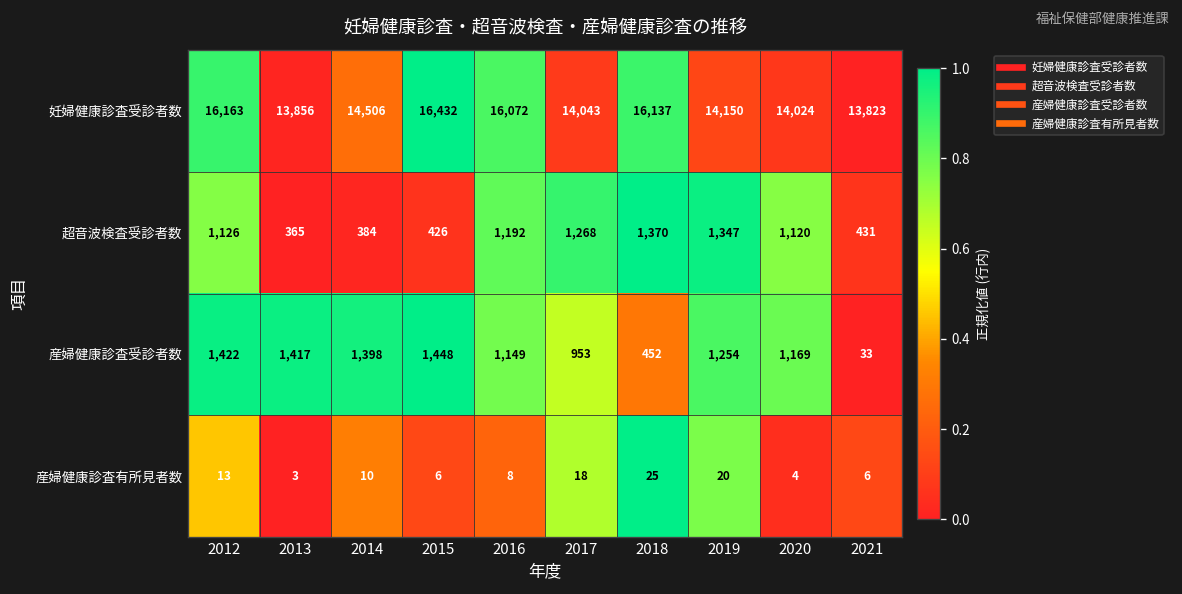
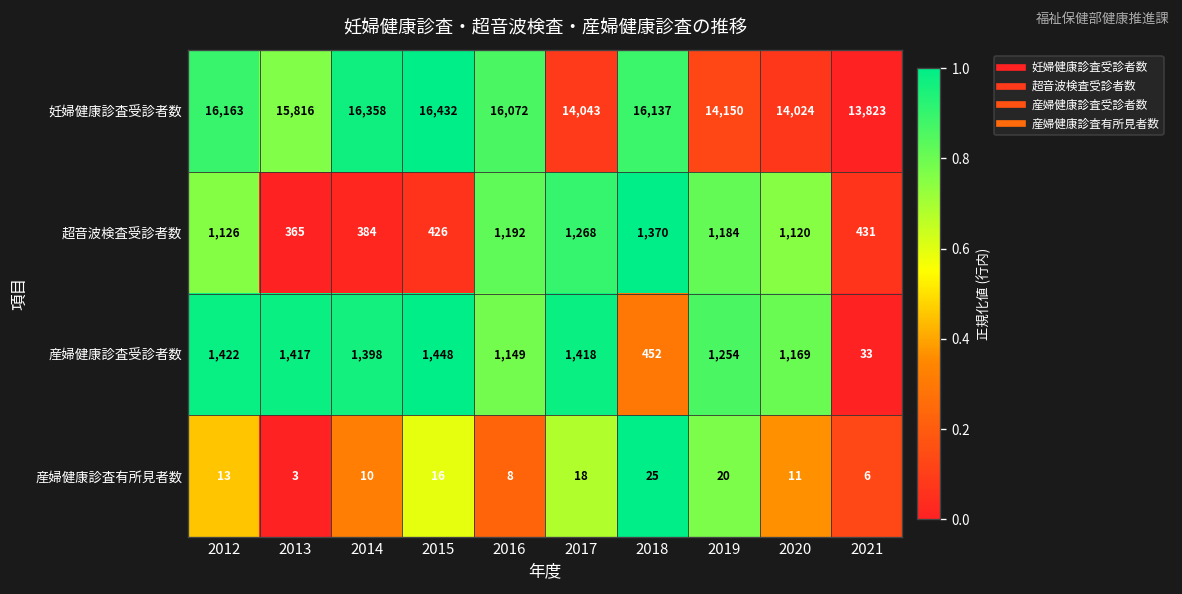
  {
    "妊婦健康診査受診者数": {
      "2012": "16,163",
-     "2013": "13,856",
-     "2014": "14,506",
+     "2013": "15,816",
+     "2014": "16,358",
      "2015": "16,432",
      "2016": "16,072",
      "2017": "14,043",
      "2018": "16,137",
      "2019": "14,150",
      "2020": "14,024",
      "2021": "13,823"
    },
    "超音波検査受診者数": {
      "2012": "1,126",
      "2013": "365",
      "2014": "384",
      "2015": "426",
      "2016": "1,192",
      "2017": "1,268",
      "2018": "1,370",
-     "2019": "1,347",
+     "2019": "1,184",
      "2020": "1,120",
      "2021": "431"
    },
    "産婦健康診査受診者数": {
      "2012": "1,422",
      "2013": "1,417",
      "2014": "1,398",
      "2015": "1,448",
      "2016": "1,149",
-     "2017": "953",
+     "2017": "1,418",
      "2018": "452",
      "2019": "1,254",
      "2020": "1,169",
      "2021": "33"
    },
    "産婦健康診査有所見者数": {
      "2012": "13",
      "2013": "3",
      "2014": "10",
-     "2015": "6",
+     "2015": "16",
      "2016": "8",
      "2017": "18",
      "2018": "25",
      "2019": "20",
-     "2020": "4",
+     "2020": "11",
      "2021": "6"
    }
  }
